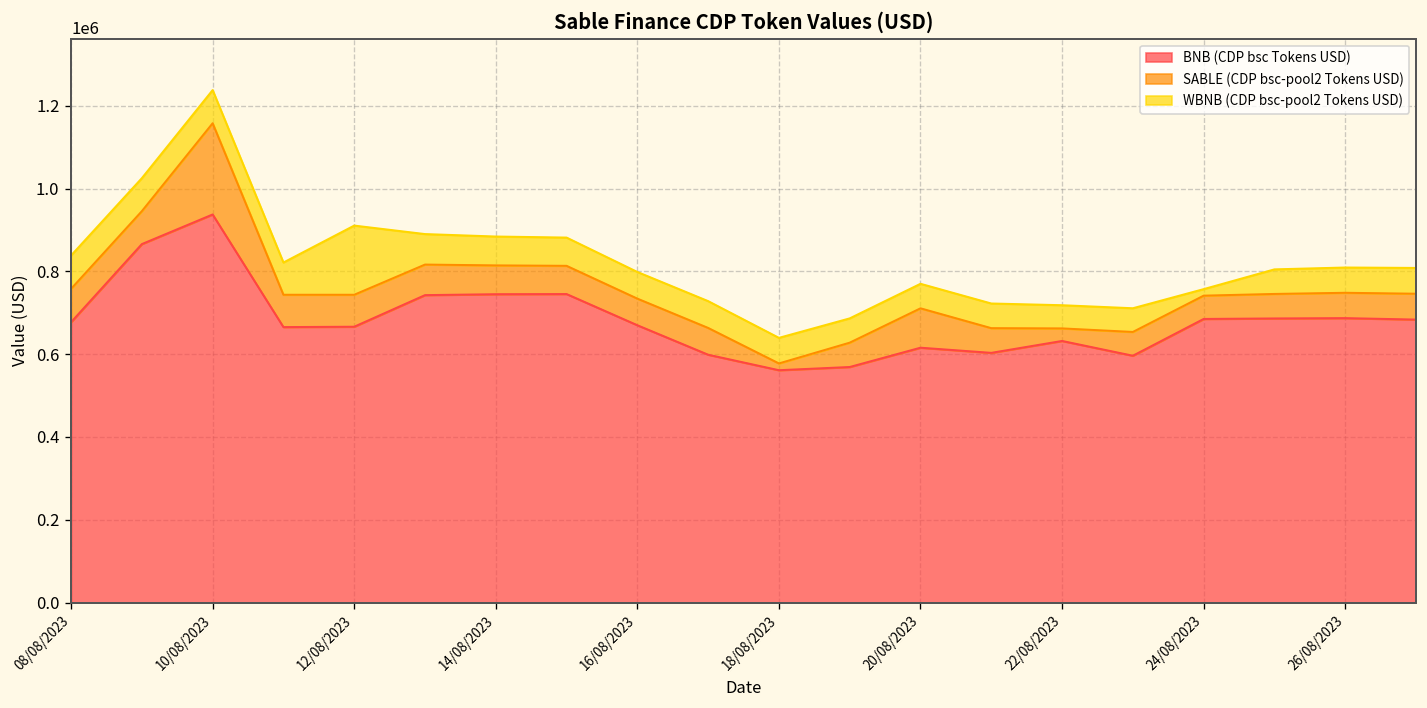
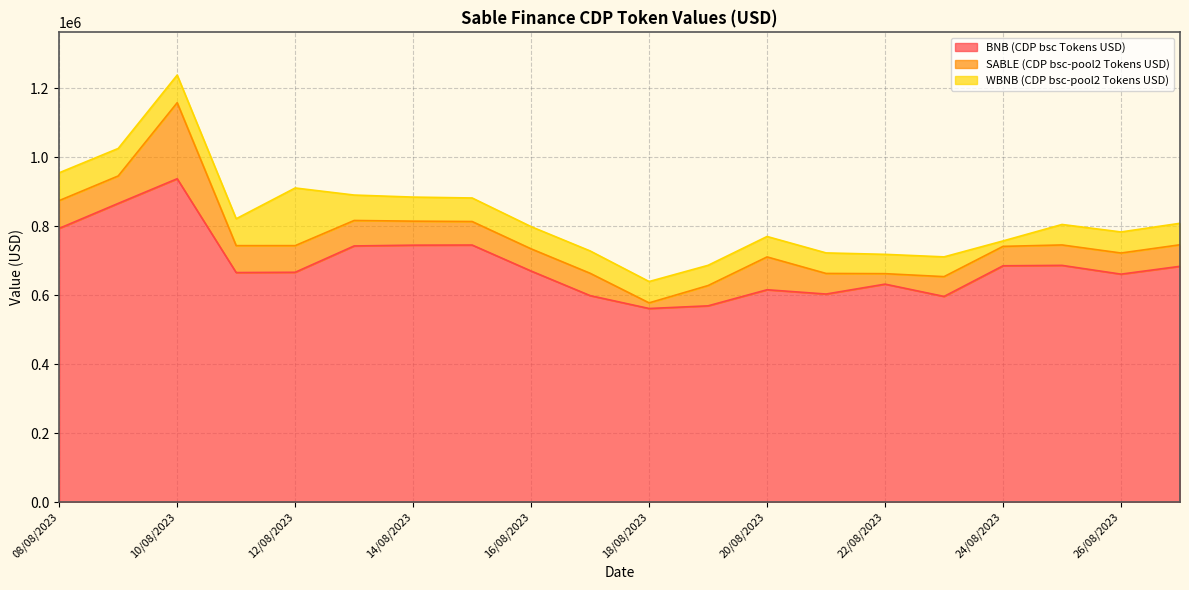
  {
    "BNB (CDP bsc Tokens USD)": {
-     "08/08/2023": 680000,
+     "08/08/2023": 790000,
      "10/08/2023": 940000,
      "12/08/2023": 670000,
      "14/08/2023": 740000,
      "16/08/2023": 670000,
      "18/08/2023": 560000,
      "20/08/2023": 620000,
      "22/08/2023": 630000,
      "24/08/2023": 690000,
-     "26/08/2023": 690000
+     "26/08/2023": 660000
    },
    "SABLE (CDP bsc-pool2 Tokens USD)": {
      "08/08/2023": 80000,
      "10/08/2023": 220000,
      "12/08/2023": 80000,
      "14/08/2023": 70000,
      "16/08/2023": 60000,
      "18/08/2023": 20000,
      "20/08/2023": 100000,
      "22/08/2023": 30000,
      "24/08/2023": 60000,
      "26/08/2023": 60000
    },
    "WBNB (CDP bsc-pool2 Tokens USD)": {
      "08/08/2023": 80000,
      "10/08/2023": 80000,
      "12/08/2023": 170000,
      "14/08/2023": 70000,
      "16/08/2023": 60000,
      "18/08/2023": 60000,
      "20/08/2023": 60000,
      "22/08/2023": 60000,
      "24/08/2023": 20000,
      "26/08/2023": 60000
    }
  }
